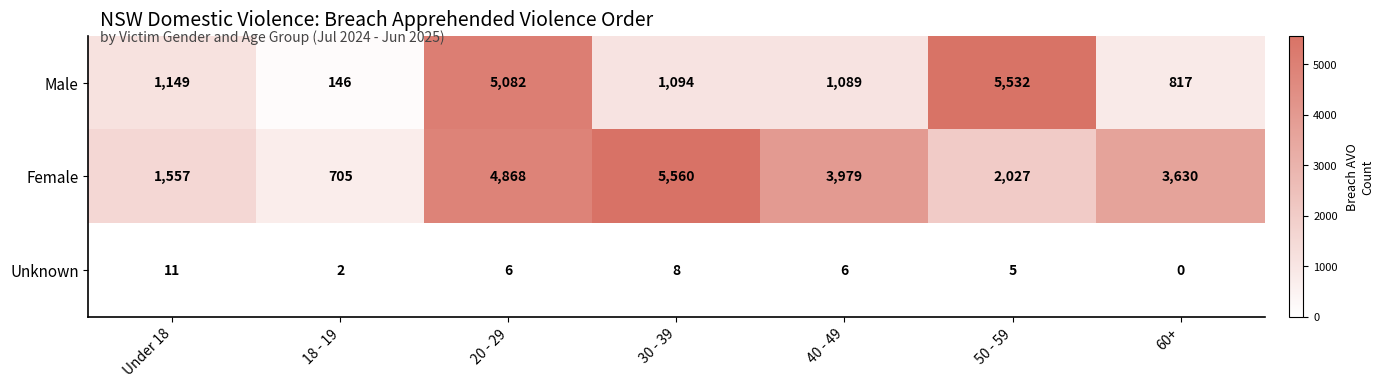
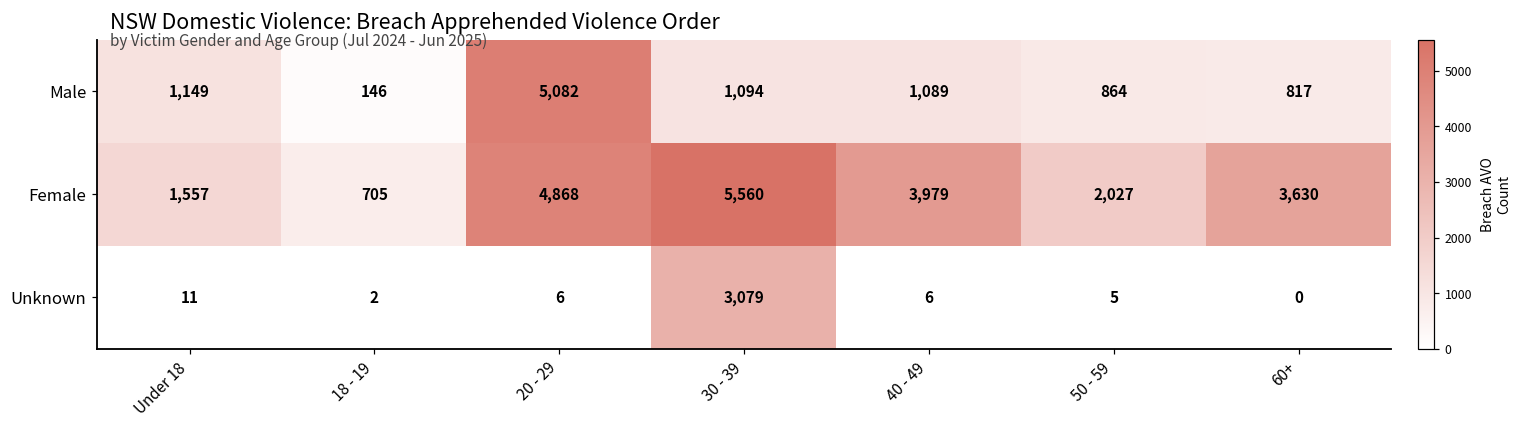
  {
    "Male": {
      "Under 18": "1,149",
      "18 - 19": "146",
      "20 - 29": "5,082",
      "30 - 39": "1,094",
      "40 - 49": "1,089",
-     "50 - 59": "5,532",
+     "50 - 59": "864",
      "60+": "817"
    },
    "Female": {
      "Under 18": "1,557",
      "18 - 19": "705",
      "20 - 29": "4,868",
      "30 - 39": "5,560",
      "40 - 49": "3,979",
      "50 - 59": "2,027",
      "60+": "3,630"
    },
    "Unknown": {
      "Under 18": "11",
      "18 - 19": "2",
      "20 - 29": "6",
-     "30 - 39": "8",
+     "30 - 39": "3,079",
      "40 - 49": "6",
      "50 - 59": "5",
      "60+": "0"
    }
  }
